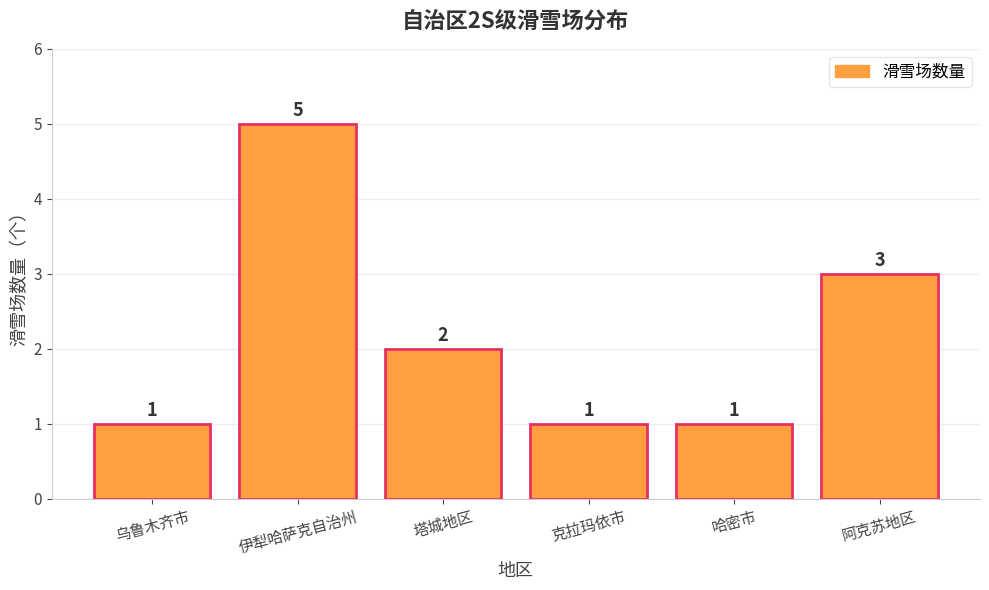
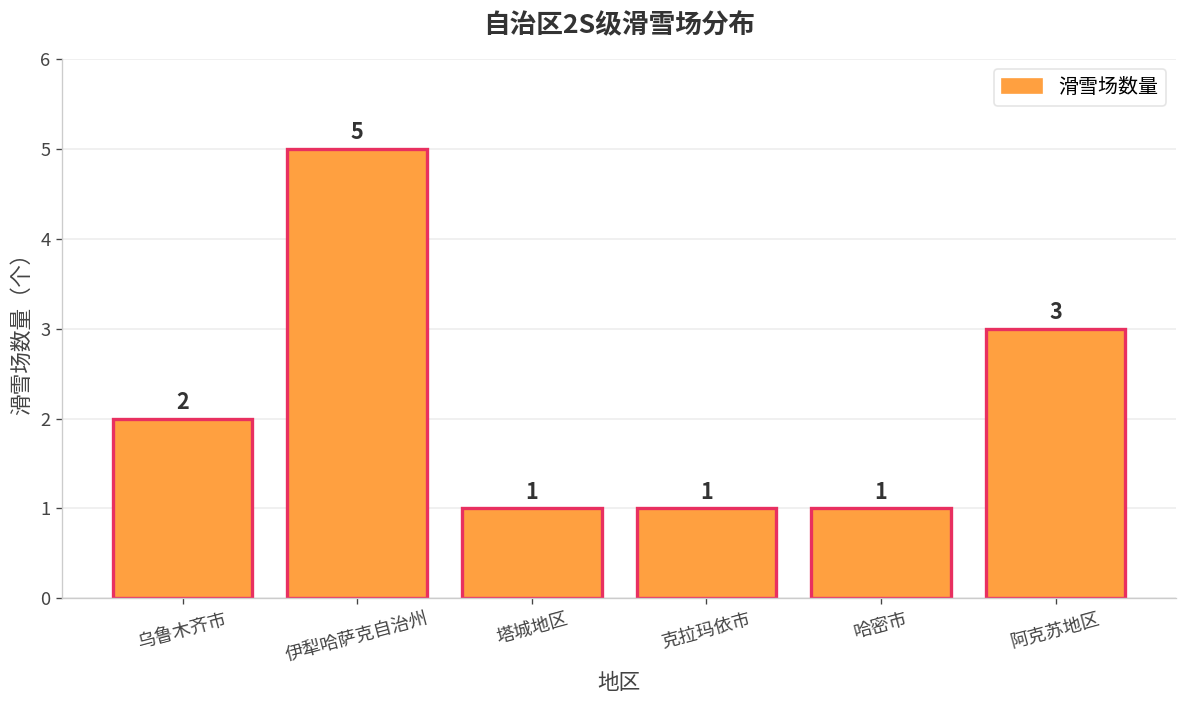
  {
-   "乌鲁木齐市": 1,
+   "乌鲁木齐市": 2,
    "伊犁哈萨克自治州": 5,
-   "塔城地区": 2,
+   "塔城地区": 1,
    "克拉玛依市": 1,
    "哈密市": 1,
    "阿克苏地区": 3
  }
